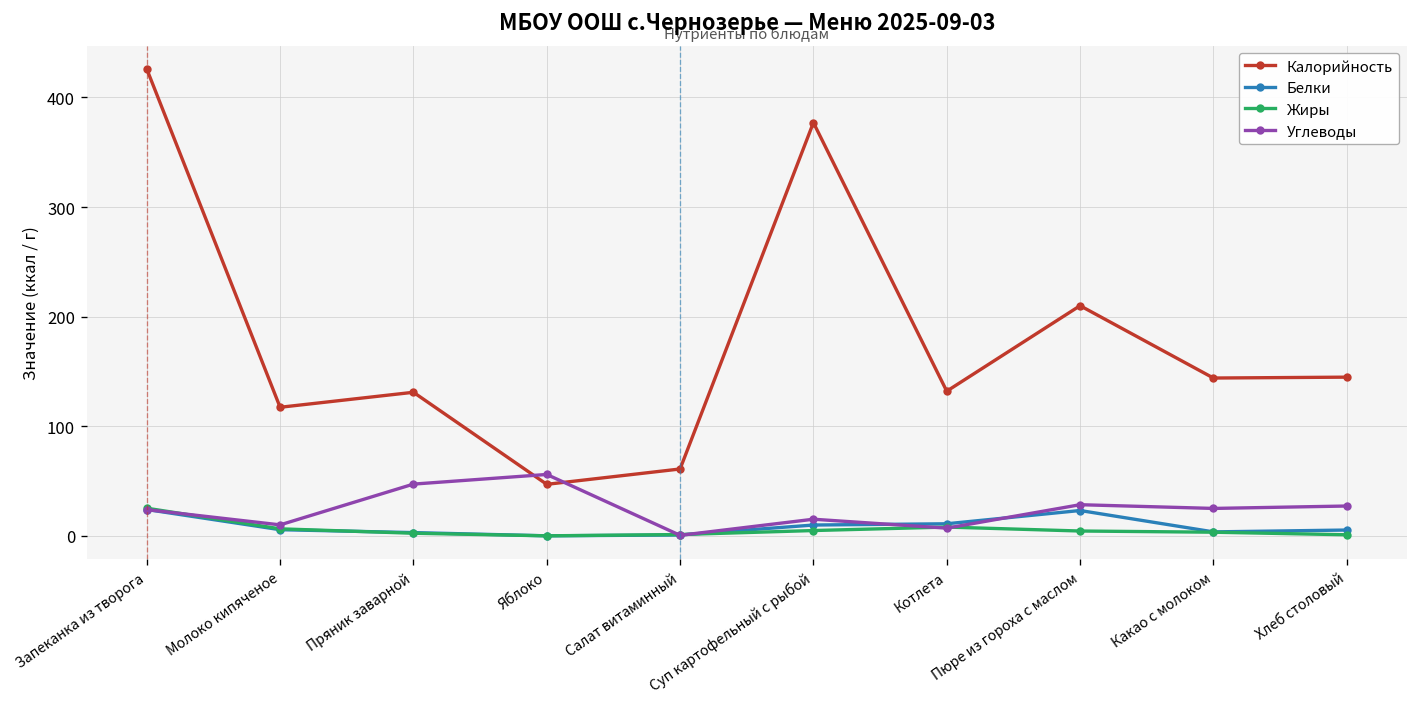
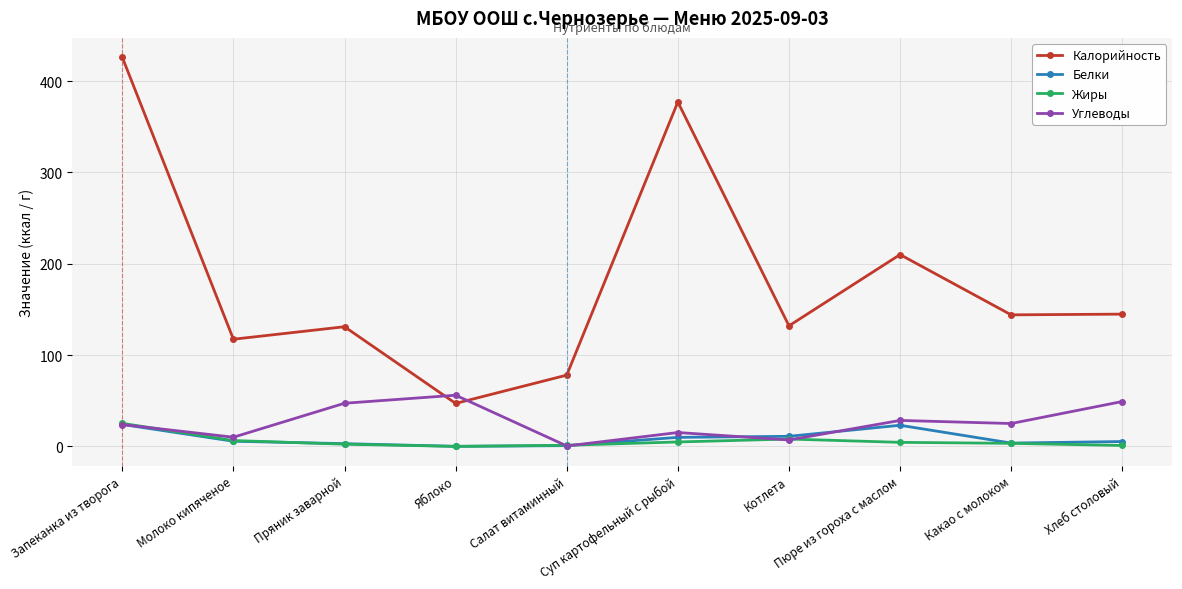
  {
    "Калорийность": {
      "Запеканка из творога": 430,
      "Молоко кипяченое": 120,
      "Пряник заварной": 130,
      "Яблоко": 50,
-     "Салат витаминный": 60,
+     "Салат витаминный": 80,
      "Суп картофельный с рыбой": 380,
      "Котлета": 130,
      "Пюре из гороха с маслом": 210,
      "Какао с молоком": 140,
      "Хлеб столовый": 140
    },
    "Белки": {
      "Суп картофельный с рыбой": 10,
      "Котлета": 10,
      "Пюре из гороха с маслом": 20,
      "Хлеб столовый": 10
    },
    "Жиры": {
      "Суп картофельный с рыбой": 0,
      "Пюре из гороха с маслом": 0,
      "Хлеб столовый": 0
    },
    "Углеводы": {
      "Молоко кипяченое": 10,
      "Пряник заварной": 50,
      "Яблоко": 60,
      "Суп картофельный с рыбой": 20,
      "Пюре из гороха с маслом": 30,
      "Какао с молоком": 30,
-     "Хлеб столовый": 30
+     "Хлеб столовый": 50
    }
  }
